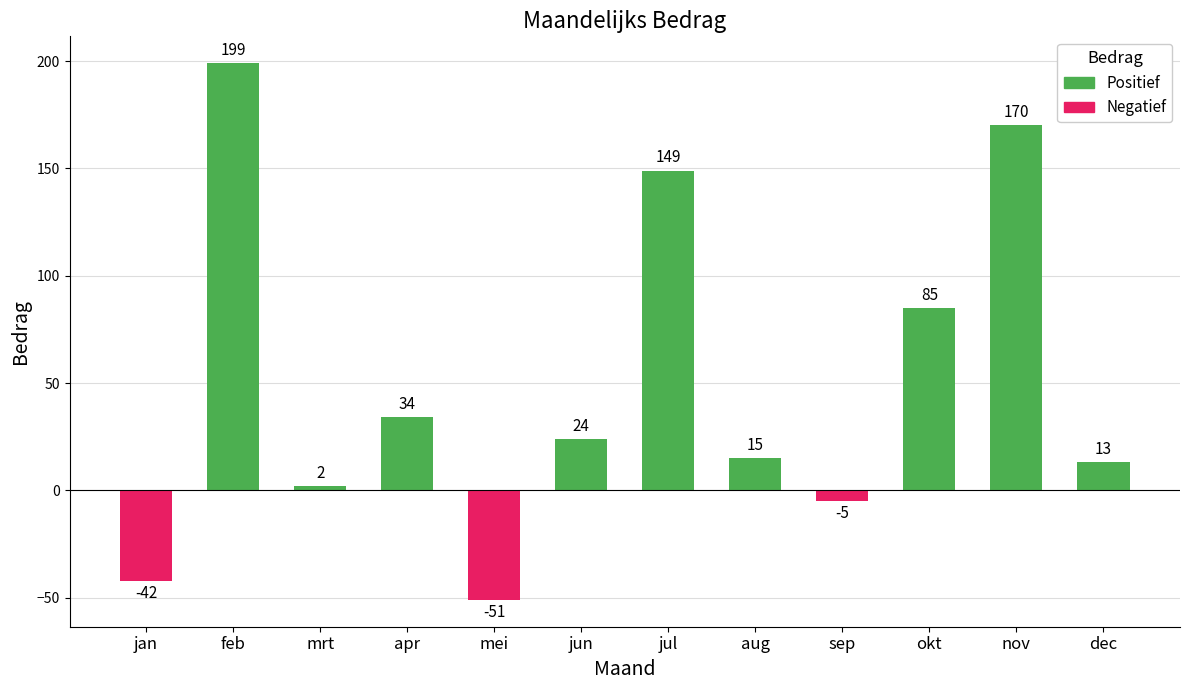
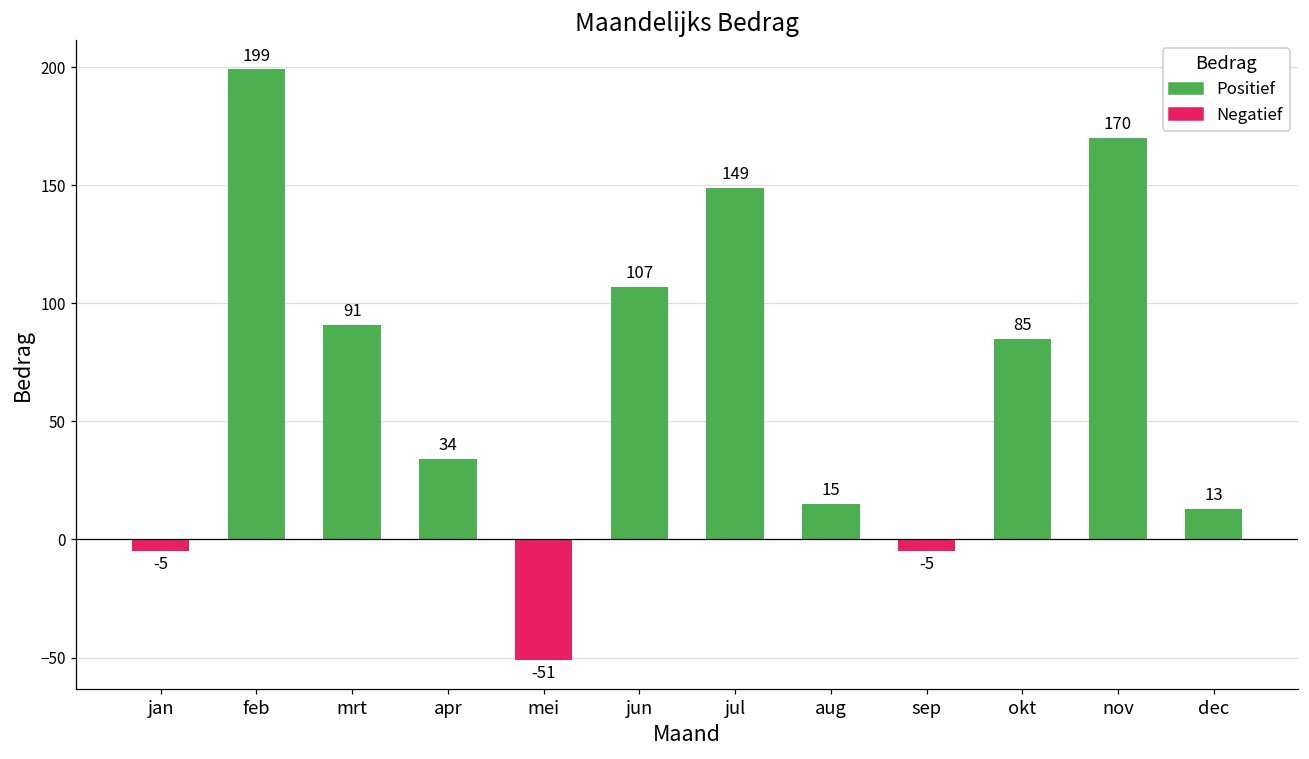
  {
-   "jan": -42,
+   "jan": -5,
    "feb": 199,
-   "mrt": 2,
+   "mrt": 91,
    "apr": 34,
    "mei": -51,
-   "jun": 24,
+   "jun": 107,
    "jul": 149,
    "aug": 15,
    "sep": -5,
    "okt": 85,
    "nov": 170,
    "dec": 13
  }
